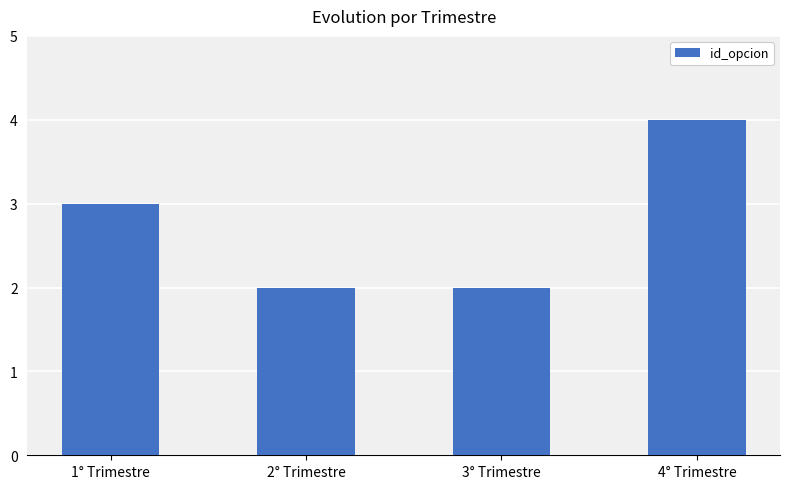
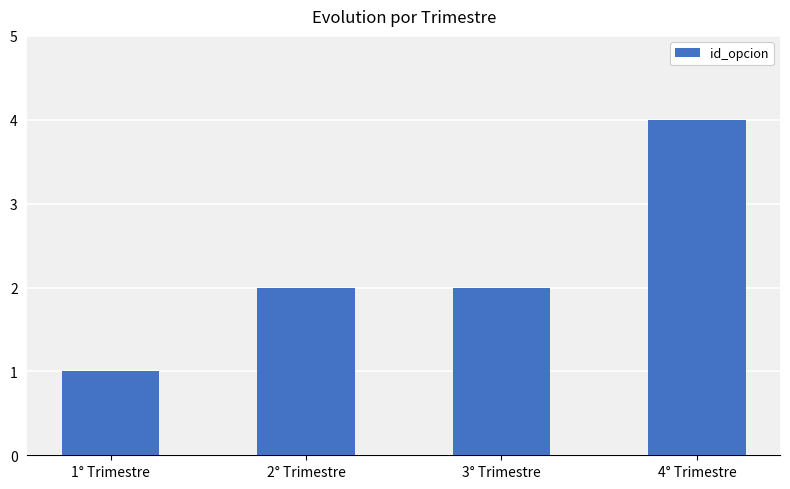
  {
-   "1° Trimestre": 3,
+   "1° Trimestre": 1,
    "2° Trimestre": 2,
    "3° Trimestre": 2,
    "4° Trimestre": 4
  }
